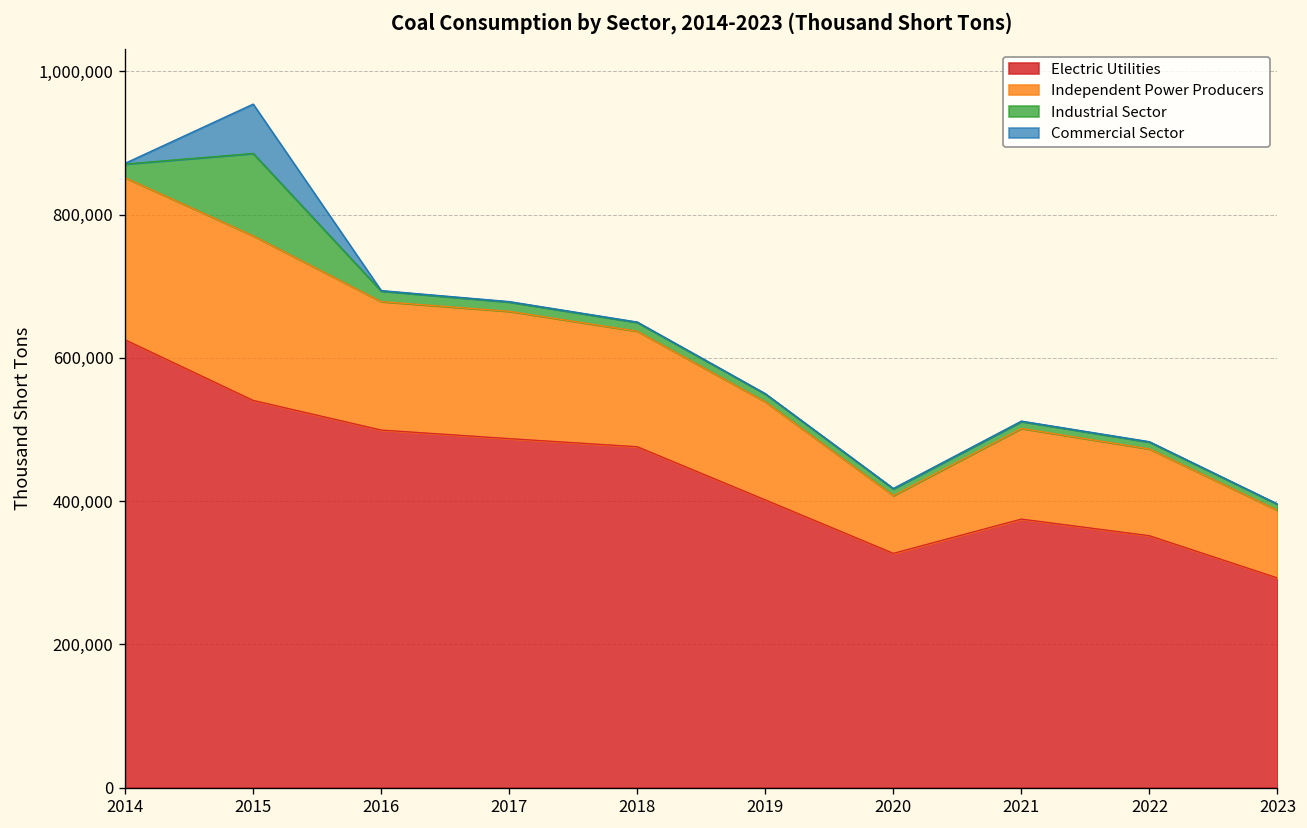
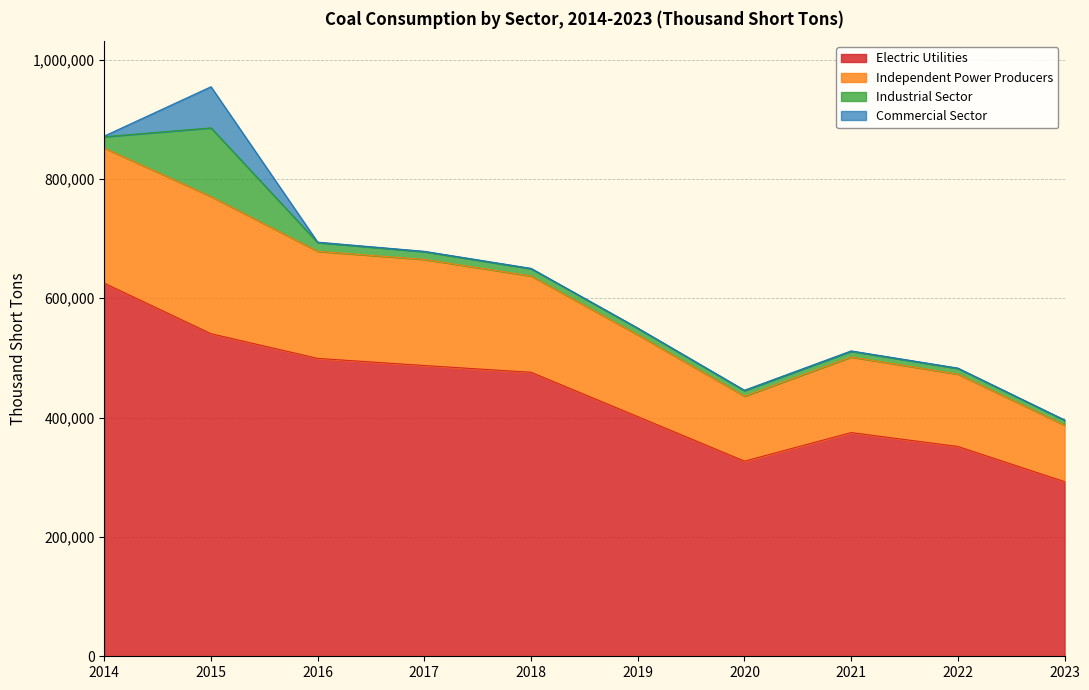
  {
    "Electric Utilities": {
      "2014": "630,000",
      "2015": "540,000",
      "2016": "500,000",
      "2017": "490,000",
      "2018": "480,000",
      "2019": "400,000",
      "2020": "330,000",
      "2021": "370,000",
      "2022": "350,000",
      "2023": "290,000"
    },
    "Independent Power Producers": {
      "2014": "230,000",
      "2015": "230,000",
      "2016": "180,000",
      "2017": "180,000",
      "2018": "160,000",
      "2019": "140,000",
-     "2020": "80,000",
+     "2020": "110,000",
      "2021": "130,000",
      "2022": "120,000",
      "2023": "90,000"
    },
    "Industrial Sector": {
      "2015": "120,000"
    },
    "Commercial Sector": {
      "2015": "70,000"
    }
  }
